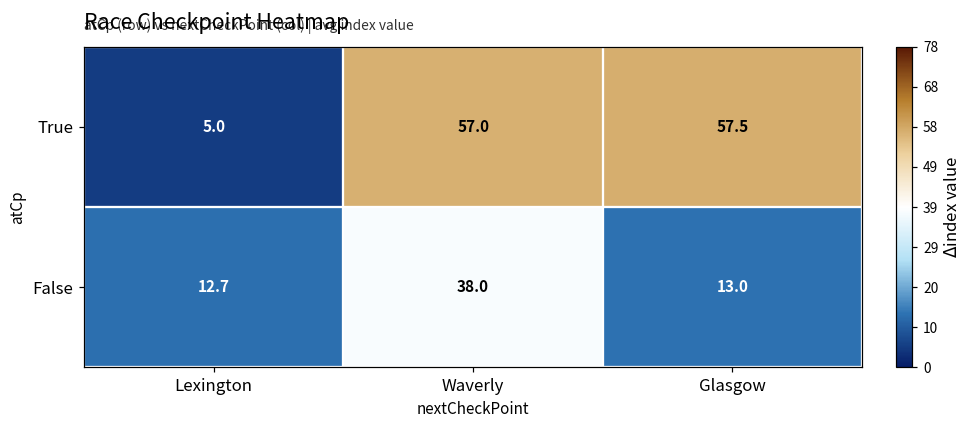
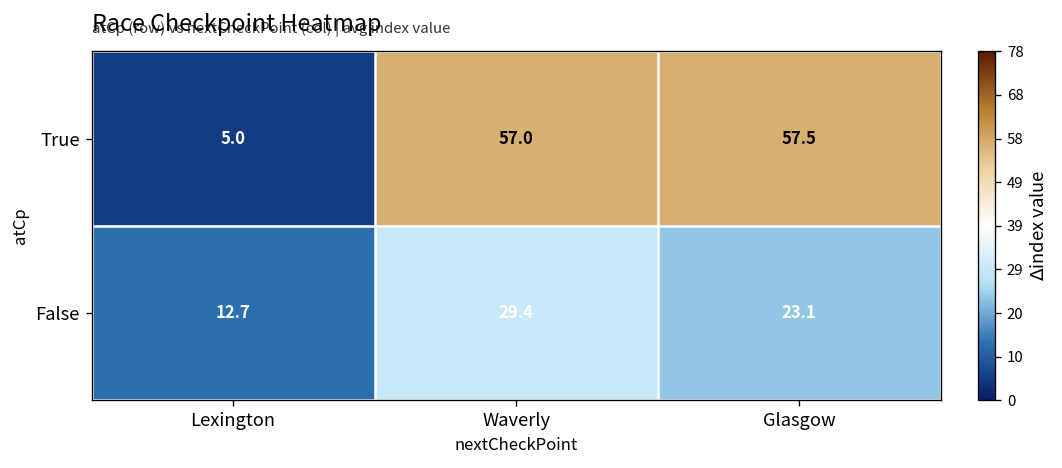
  {
    "True": {
      "Lexington": 5.0,
      "Waverly": 57.0,
      "Glasgow": 57.5
    },
    "False": {
      "Lexington": 12.7,
-     "Waverly": 38.0,
-     "Glasgow": 13.0
+     "Waverly": 29.4,
+     "Glasgow": 23.1
    }
  }
